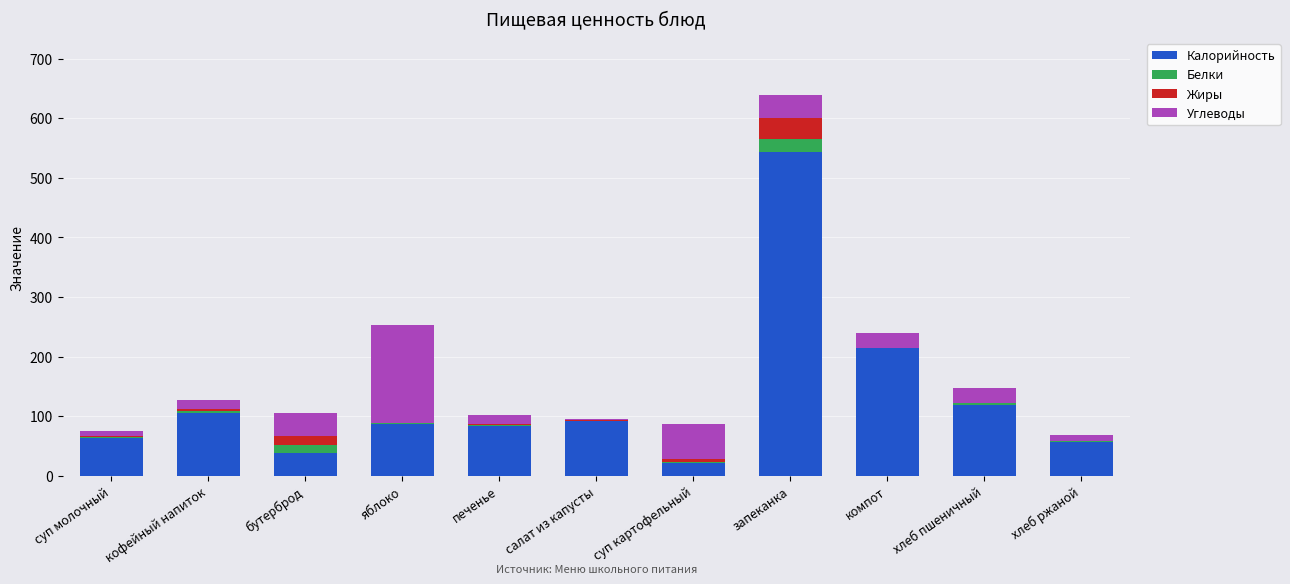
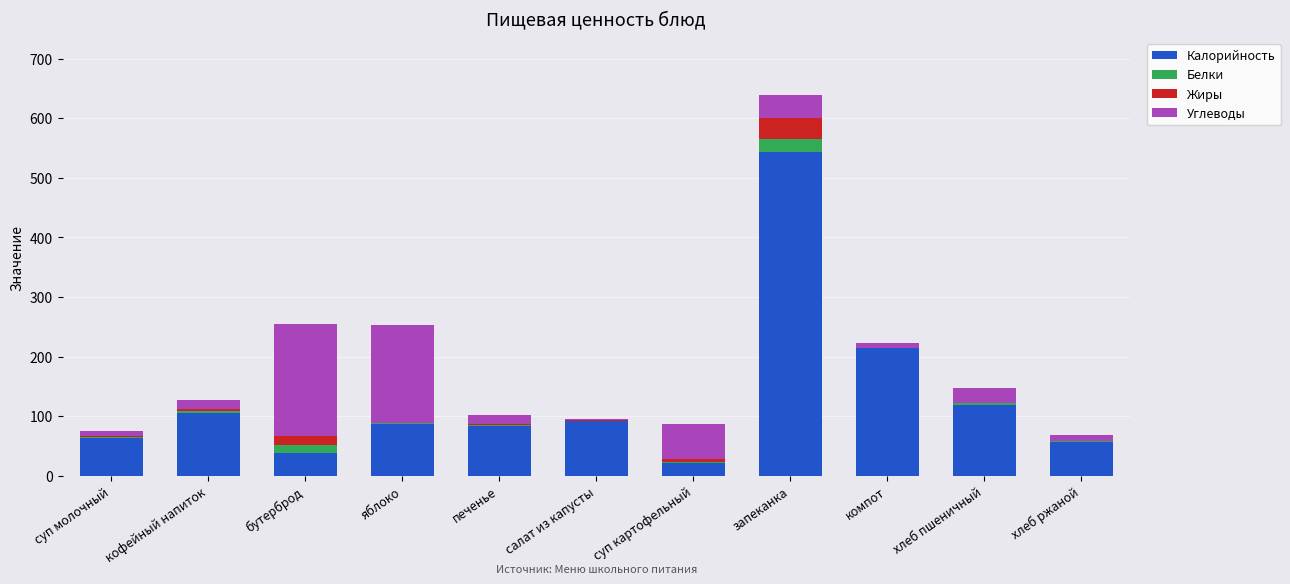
  {
    "Калорийность": {
      "суп молочный": 60,
      "кофейный напиток": 110,
      "бутерброд": 40,
      "яблоко": 90,
      "печенье": 80,
      "салат из капусты": 90,
      "суп картофельный": 20,
      "запеканка": 540,
      "компот": 210,
      "хлеб пшеничный": 120,
      "хлеб ржаной": 60
    },
    "Белки": {
      "бутерброд": 10,
      "запеканка": 20
    },
    "Жиры": {
      "бутерброд": 10,
      "суп картофельный": 0,
      "запеканка": 40,
      "компот": 0,
      "хлеб пшеничный": 0,
      "хлеб ржаной": 0
    },
    "Углеводы": {
      "суп молочный": 10,
      "кофейный напиток": 20,
-     "бутерброд": 40,
+     "бутерброд": 190,
      "яблоко": 160,
      "печенье": 10,
      "суп картофельный": 60,
      "запеканка": 40,
-     "компот": 20,
+     "компот": 10,
      "хлеб пшеничный": 30,
      "хлеб ржаной": 10
    }
  }
